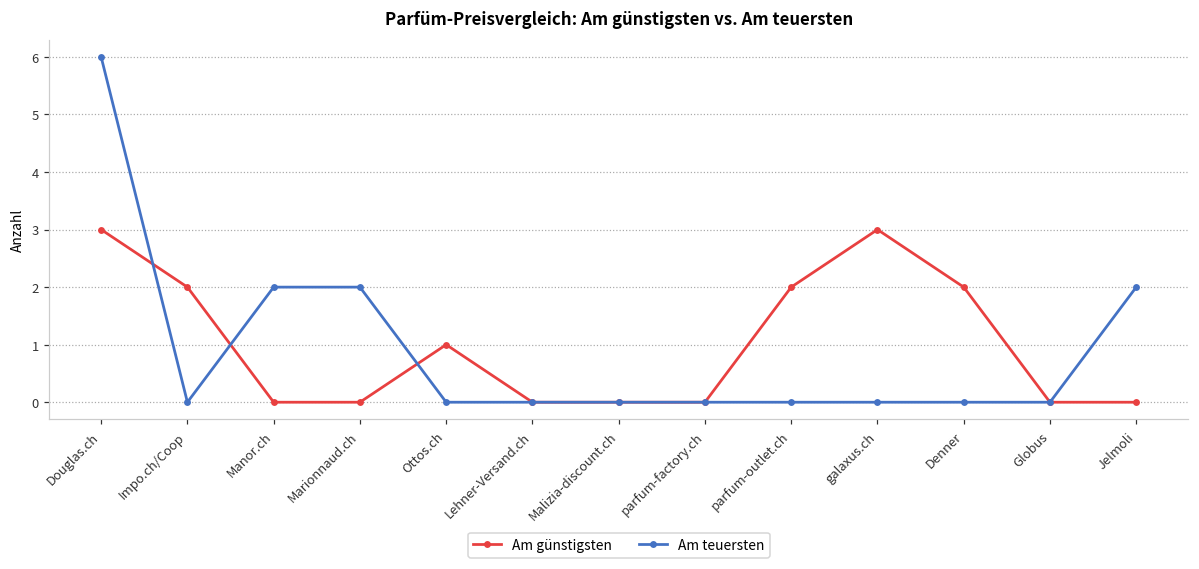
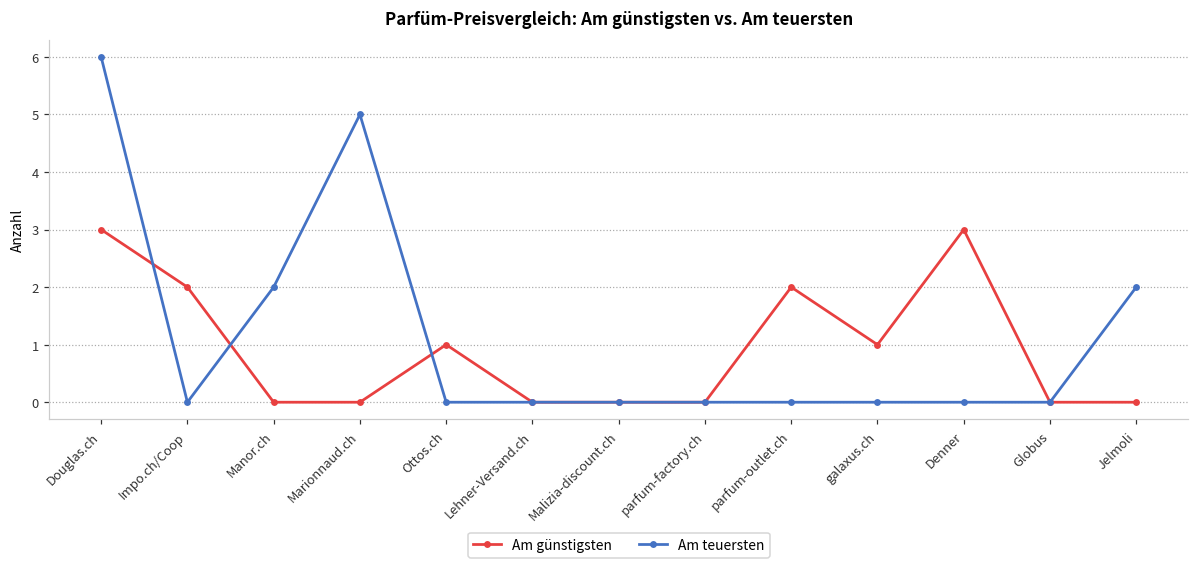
  {
    "Am günstigsten": {
      "Douglas.ch": 3,
      "Impo.ch/Coop": 2,
      "Manor.ch": 0,
      "Marionnaud.ch": 0,
      "Ottos.ch": 1,
      "parfum-outlet.ch": 2,
-     "galaxus.ch": 3,
-     "Denner": 2,
+     "galaxus.ch": 1,
+     "Denner": 3,
      "Jelmoli": 0
    },
    "Am teuersten": {
      "Douglas.ch": 6,
      "Impo.ch/Coop": 0,
      "Manor.ch": 2,
-     "Marionnaud.ch": 2,
+     "Marionnaud.ch": 5,
      "Ottos.ch": 0,
      "parfum-outlet.ch": 0,
      "galaxus.ch": 0,
      "Denner": 0,
      "Jelmoli": 2
    }
  }
